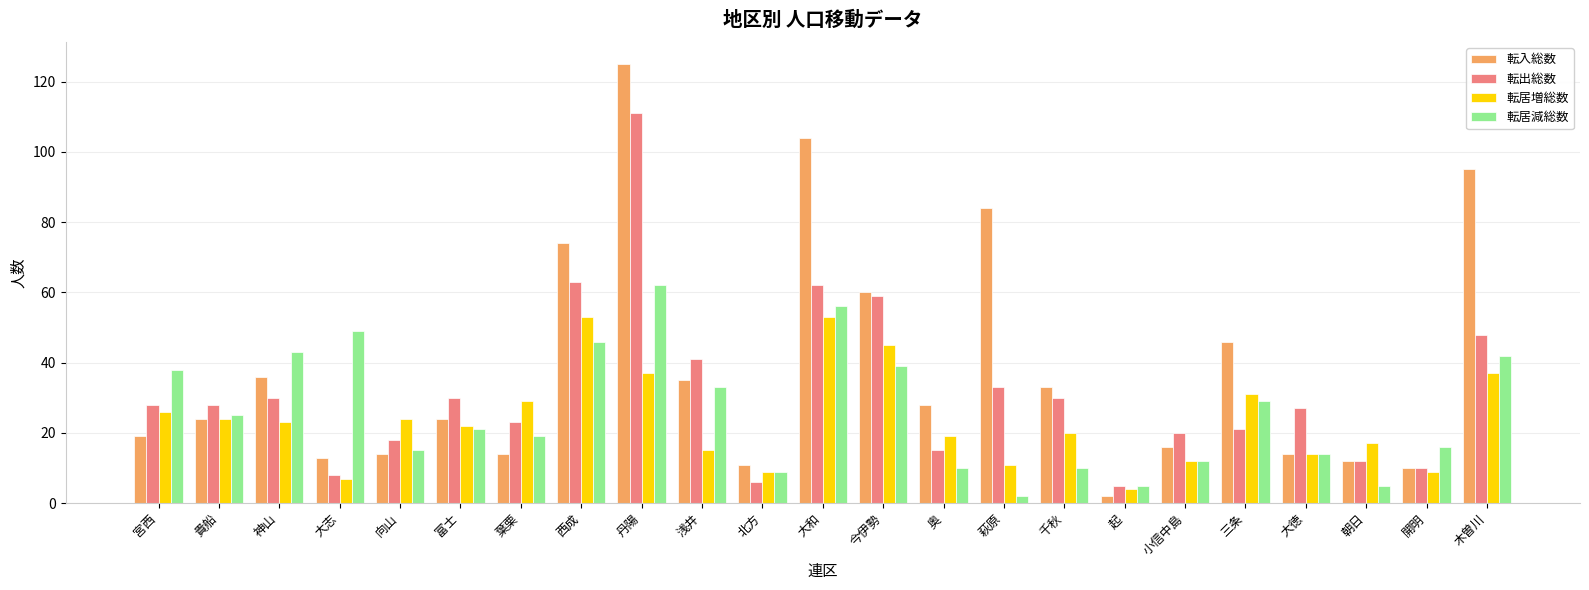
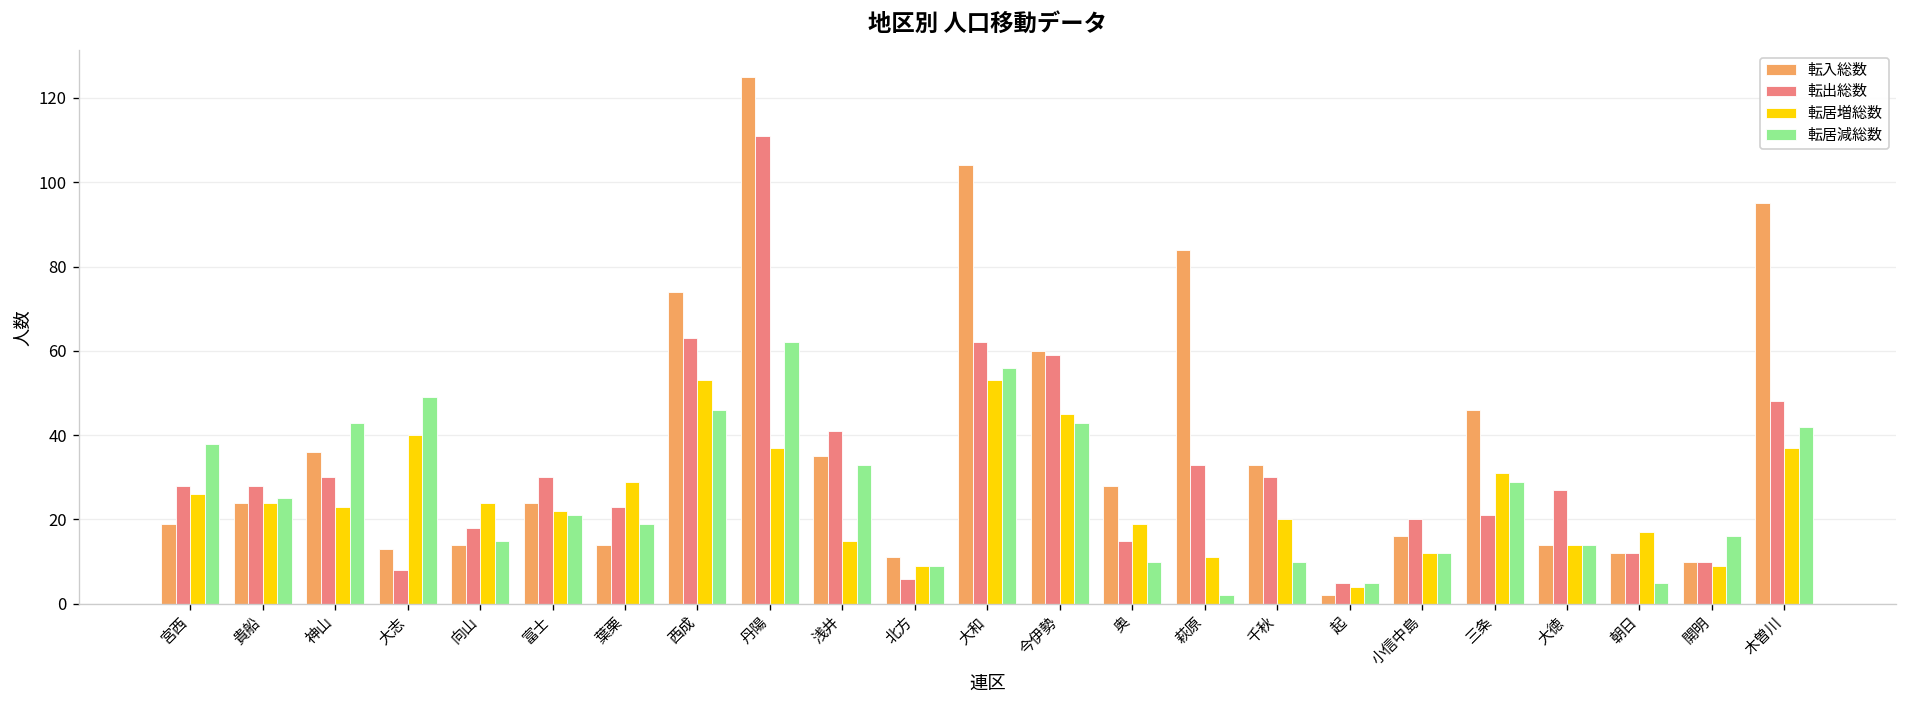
  {
    "転居増総数": {
      "宮西": 26,
      "貴船": 24,
      "神山": 23,
-     "大志": 7,
+     "大志": 40,
      "向山": 24,
      "富士": 22,
      "葉栗": 29,
      "西成": 53,
      "丹陽": 37,
      "浅井": 15,
      "北方": 9,
      "大和": 53,
      "今伊勢": 45,
      "奥": 19,
      "萩原": 11,
      "千秋": 20,
      "起": 4,
      "小信中島": 12,
      "三条": 31,
      "大徳": 14,
      "朝日": 17,
      "開明": 9,
      "木曽川": 37
    },
    "転居減総数": {
      "宮西": 38,
      "貴船": 25,
      "神山": 43,
      "大志": 49,
      "向山": 15,
      "富士": 21,
      "葉栗": 19,
      "西成": 46,
      "丹陽": 62,
      "浅井": 33,
      "北方": 9,
      "大和": 56,
-     "今伊勢": 39,
+     "今伊勢": 43,
      "奥": 10,
      "萩原": 2,
      "千秋": 10,
      "起": 5,
      "小信中島": 12,
      "三条": 29,
      "大徳": 14,
      "朝日": 5,
      "開明": 16,
      "木曽川": 42
    }
  }
